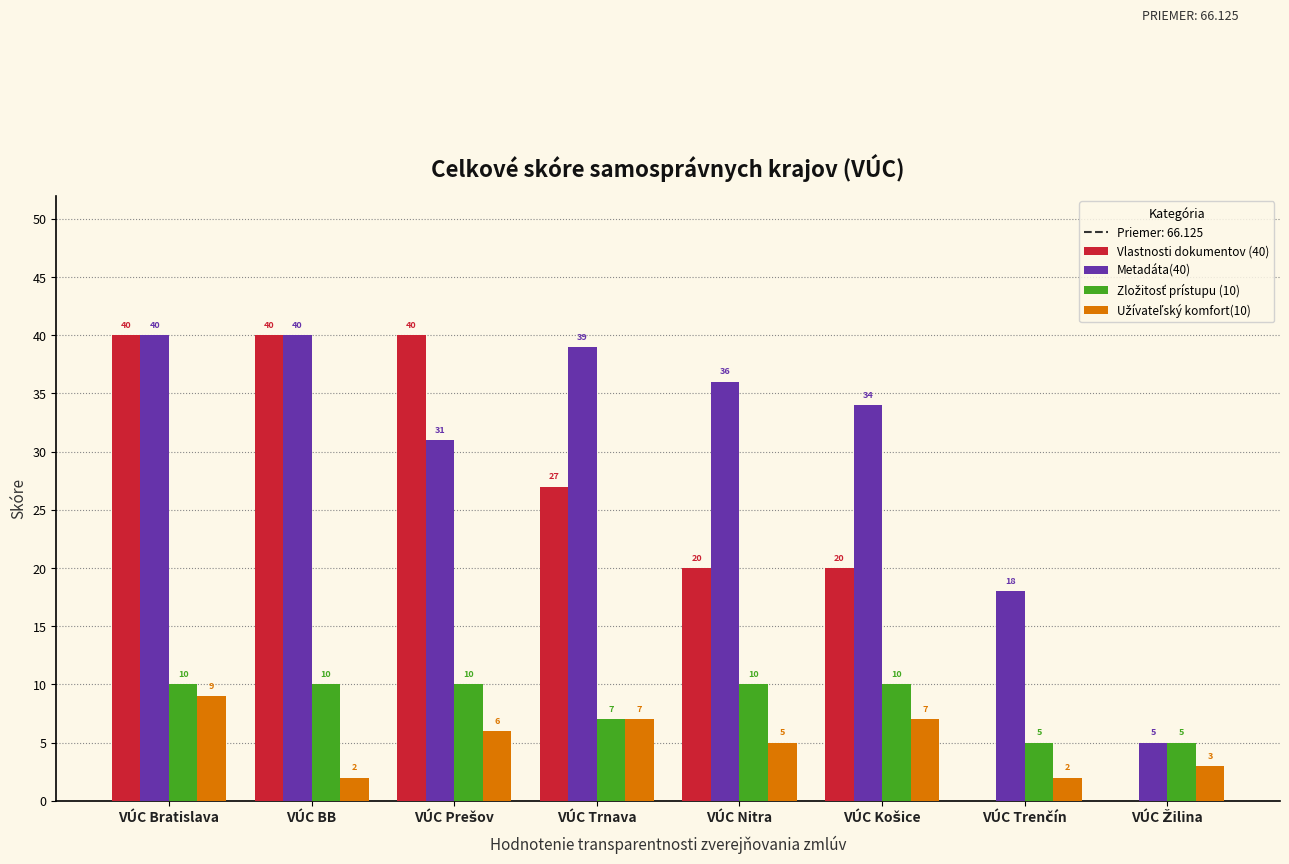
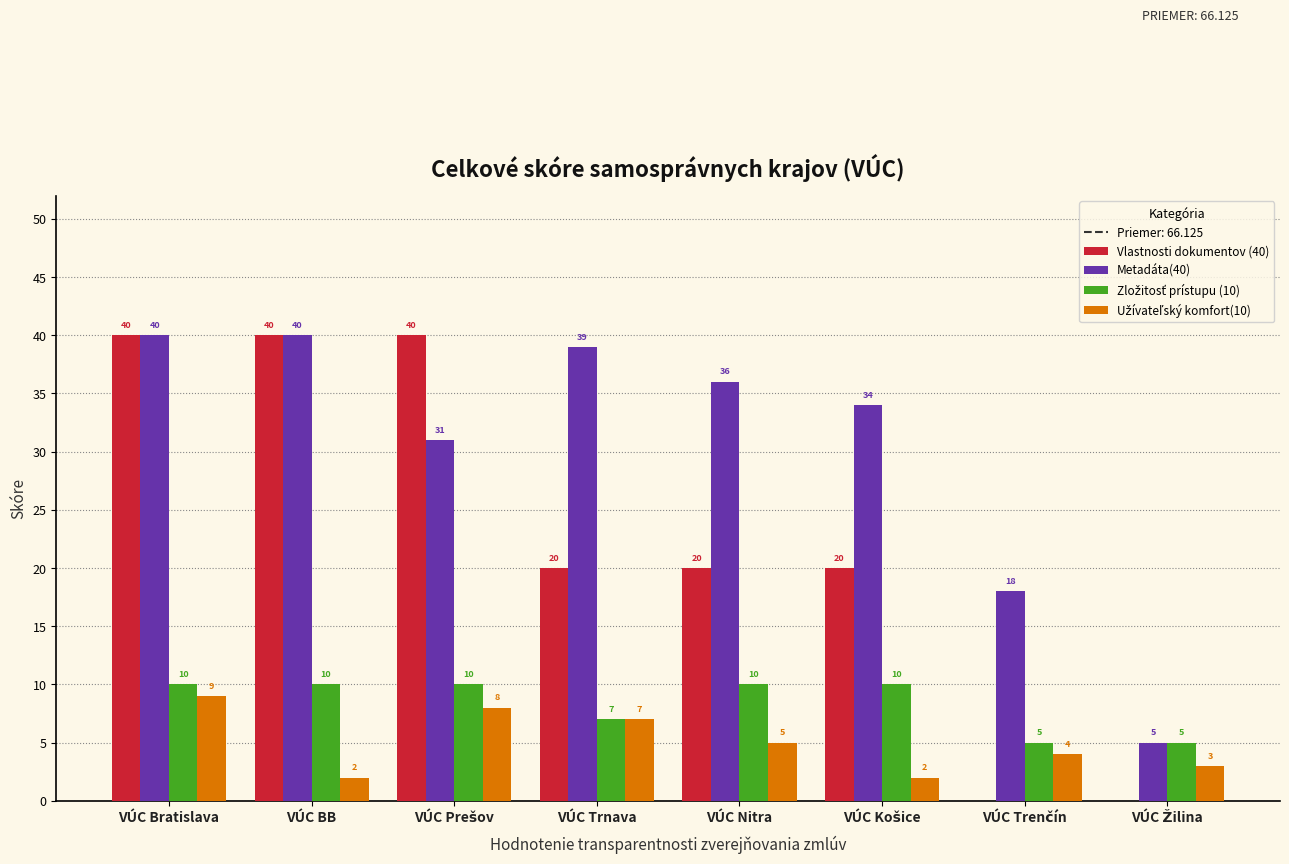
  {
    "Vlastnosti dokumentov (40)": {
      "VÚC Bratislava": 40,
      "VÚC BB": 40,
      "VÚC Prešov": 40,
-     "VÚC Trnava": 27,
+     "VÚC Trnava": 20,
      "VÚC Nitra": 20,
      "VÚC Košice": 20
    },
    "Metadáta(40)": {
      "VÚC Bratislava": 40,
      "VÚC BB": 40,
      "VÚC Prešov": 31,
      "VÚC Trnava": 39,
      "VÚC Nitra": 36,
      "VÚC Košice": 34,
      "VÚC Trenčín": 18,
      "VÚC Žilina": 5
    },
    "Zložitosť prístupu (10)": {
      "VÚC Bratislava": 10,
      "VÚC BB": 10,
      "VÚC Prešov": 10,
      "VÚC Trnava": 7,
      "VÚC Nitra": 10,
      "VÚC Košice": 10,
      "VÚC Trenčín": 5,
      "VÚC Žilina": 5
    },
    "Užívateľský komfort(10)": {
      "VÚC Bratislava": 9,
      "VÚC BB": 2,
-     "VÚC Prešov": 6,
+     "VÚC Prešov": 8,
      "VÚC Trnava": 7,
      "VÚC Nitra": 5,
-     "VÚC Košice": 7,
-     "VÚC Trenčín": 2,
+     "VÚC Košice": 2,
+     "VÚC Trenčín": 4,
      "VÚC Žilina": 3
    }
  }
